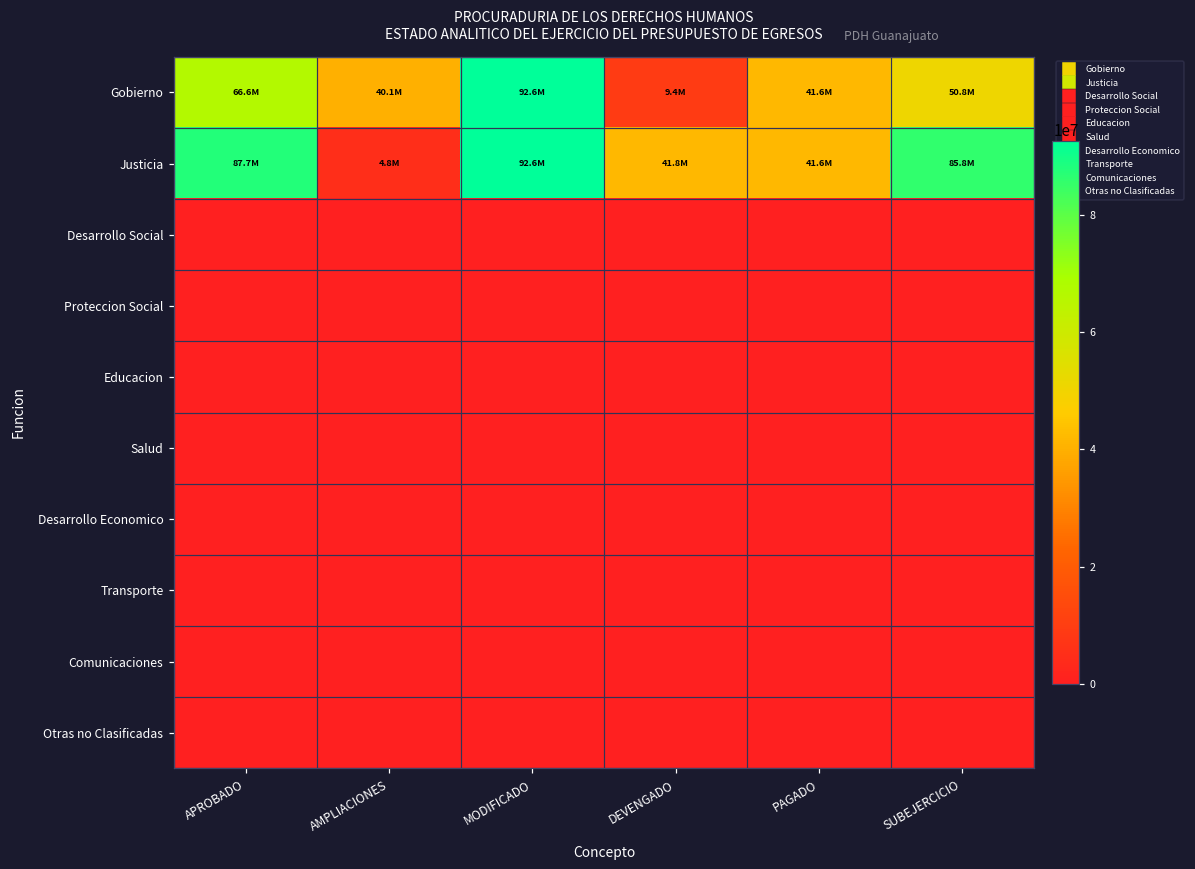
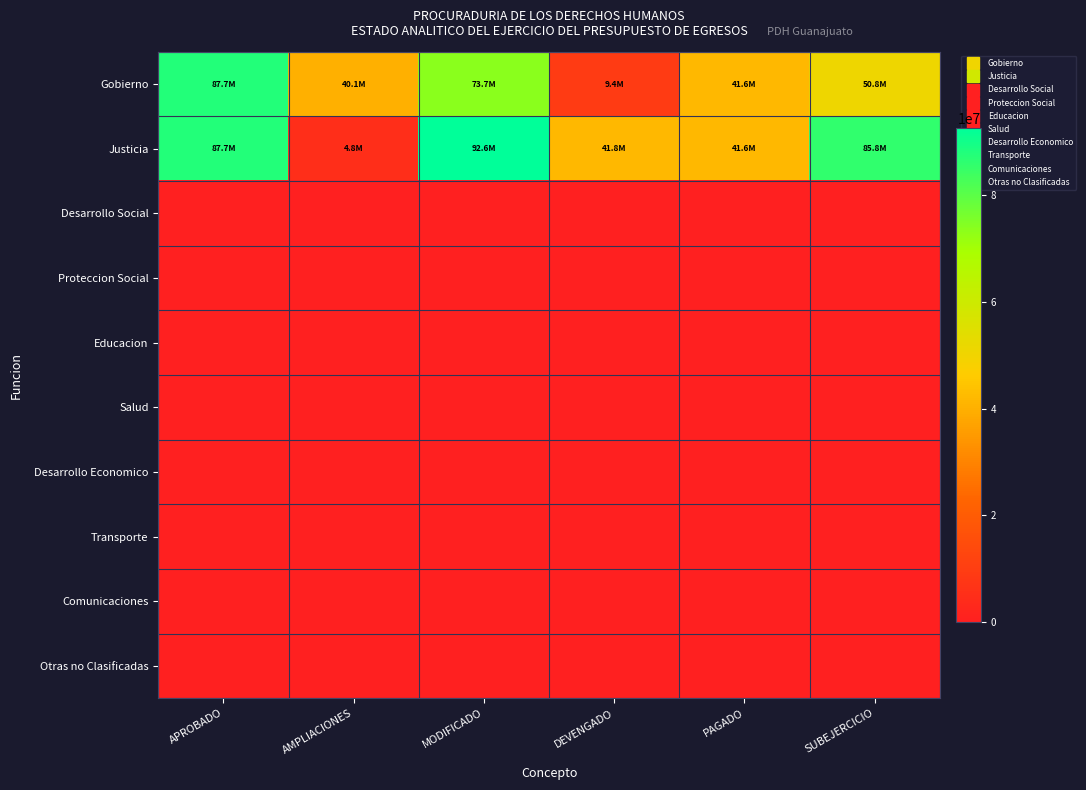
  {
    "Gobierno": {
-     "APROBADO": "66.6M",
+     "APROBADO": "87.7M",
      "AMPLIACIONES": "40.1M",
-     "MODIFICADO": "92.6M",
+     "MODIFICADO": "73.7M",
      "DEVENGADO": "9.4M",
      "PAGADO": "41.6M",
      "SUBEJERCICIO": "50.8M"
    },
    "Justicia": {
      "APROBADO": "87.7M",
      "AMPLIACIONES": "4.8M",
      "MODIFICADO": "92.6M",
      "DEVENGADO": "41.8M",
      "PAGADO": "41.6M",
      "SUBEJERCICIO": "85.8M"
    }
  }
